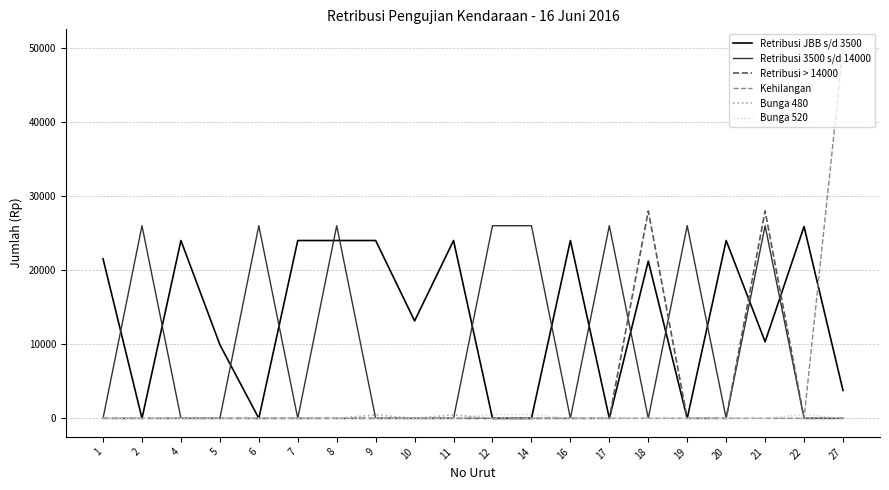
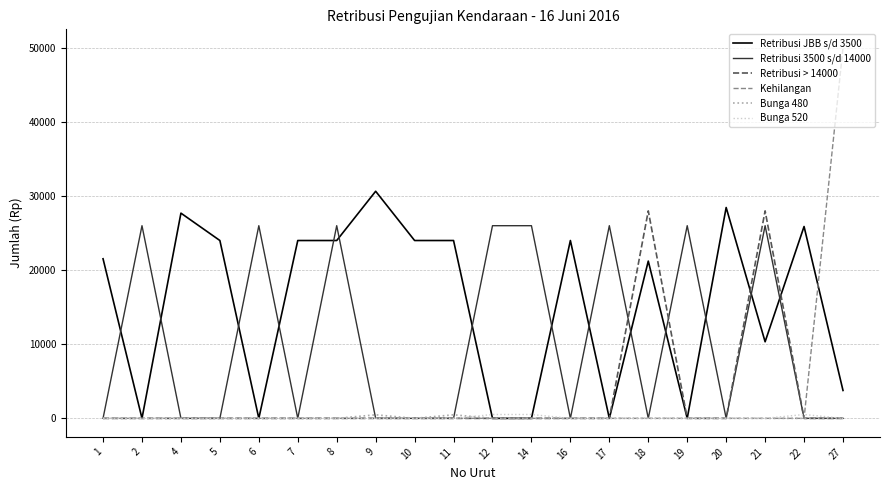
  {
    "Retribusi JBB s/d 3500": {
      "1": 22000,
-     "4": 24000,
-     "5": 10000,
+     "4": 28000,
+     "5": 24000,
      "7": 24000,
      "8": 24000,
-     "9": 24000,
-     "10": 13000,
+     "9": 31000,
+     "10": 24000,
      "11": 24000,
      "16": 24000,
      "18": 21000,
-     "20": 24000,
+     "20": 28000,
      "21": 10000,
      "22": 26000,
      "27": 4000
    }
  }
